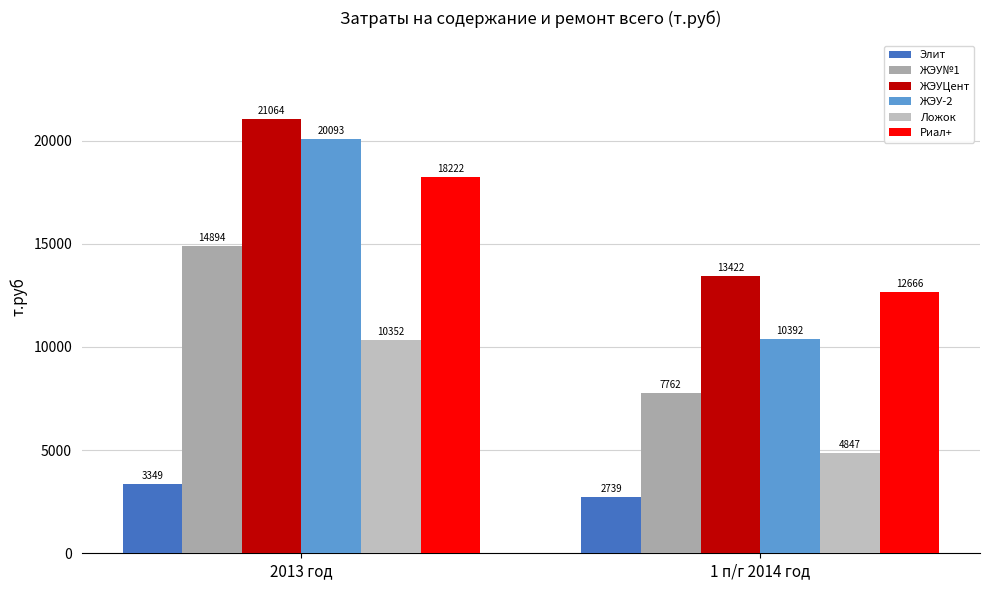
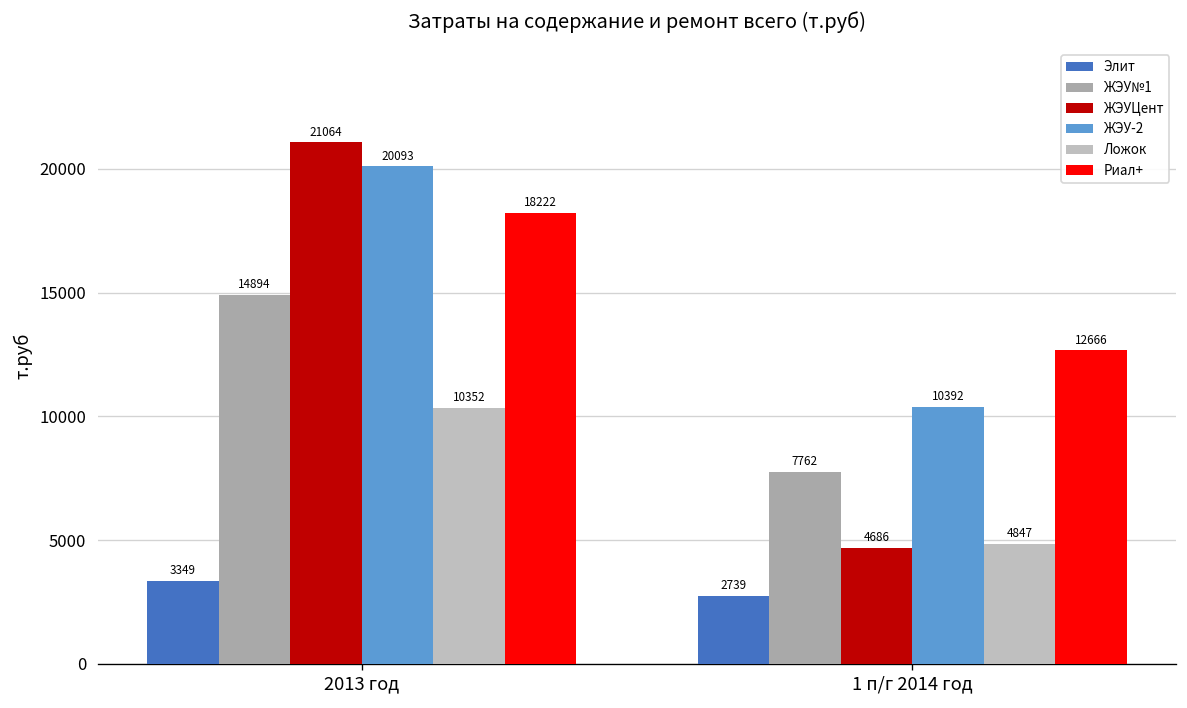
  {
    "ЖЭУЦент": {
      "2013 год": 21064,
-     "1 п/г 2014 год": 13422
+     "1 п/г 2014 год": 4686
    },
    "Риал+": {
      "2013 год": 18222,
      "1 п/г 2014 год": 12666
    }
  }
